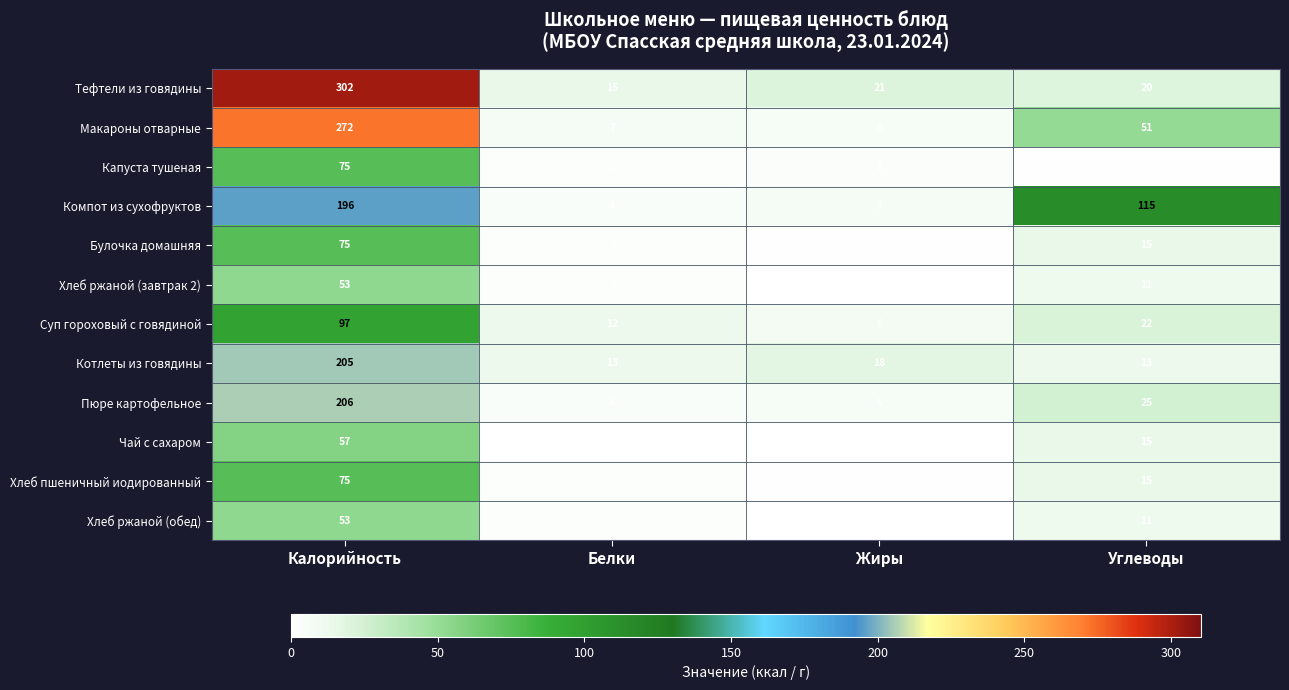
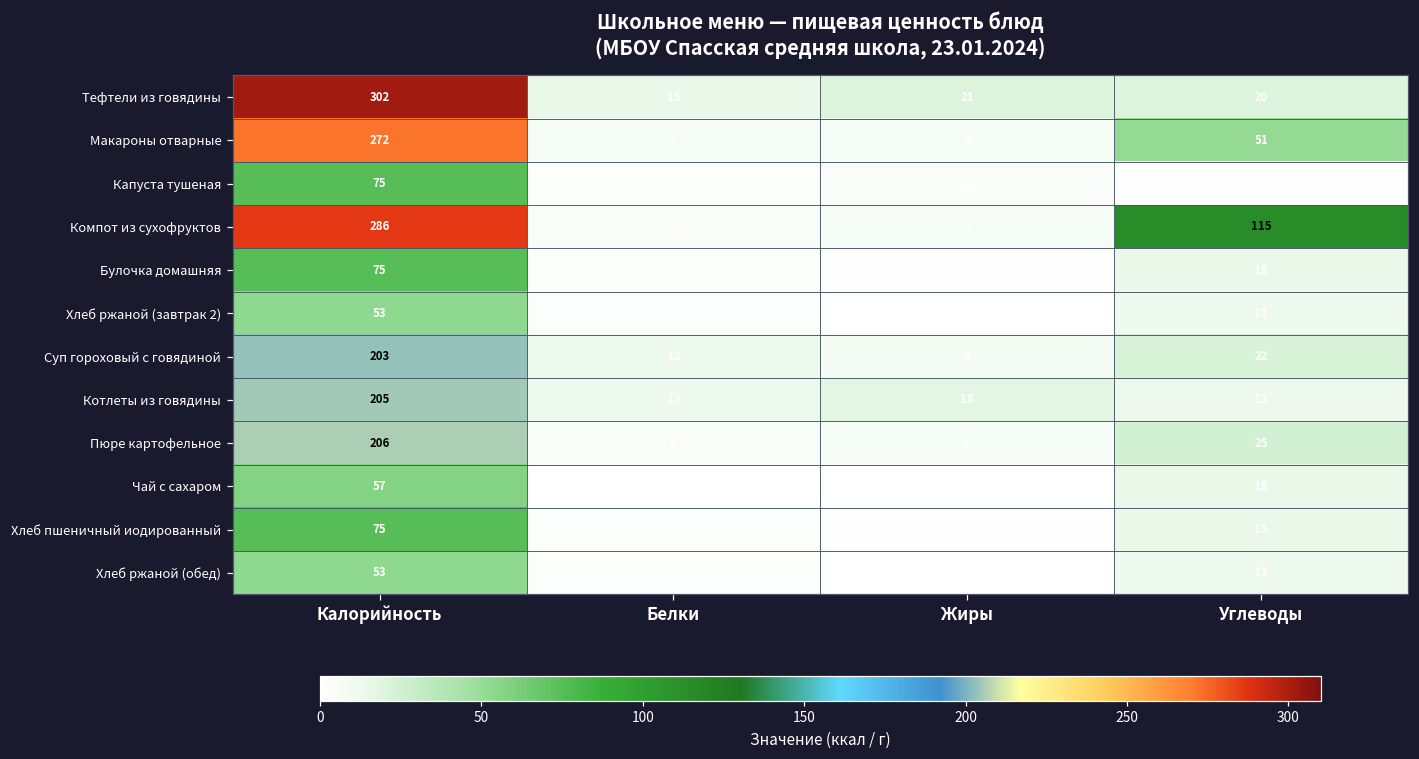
  {
    "Тефтели из говядины": {
      "Калорийность": 302
    },
    "Макароны отварные": {
      "Калорийность": 272,
      "Углеводы": 51
    },
    "Капуста тушеная": {
      "Калорийность": 75
    },
    "Компот из сухофруктов": {
-     "Калорийность": 196,
+     "Калорийность": 286,
      "Углеводы": 115
    },
    "Булочка домашняя": {
      "Калорийность": 75
    },
    "Хлеб ржаной (завтрак 2)": {
      "Калорийность": 53
    },
    "Суп гороховый с говядиной": {
-     "Калорийность": 97
+     "Калорийность": 203
    },
    "Котлеты из говядины": {
      "Калорийность": 205
    },
    "Пюре картофельное": {
      "Калорийность": 206
    },
    "Чай с сахаром": {
      "Калорийность": 57
    },
    "Хлеб пшеничный иодированный": {
      "Калорийность": 75
    },
    "Хлеб ржаной (обед)": {
      "Калорийность": 53
    }
  }
